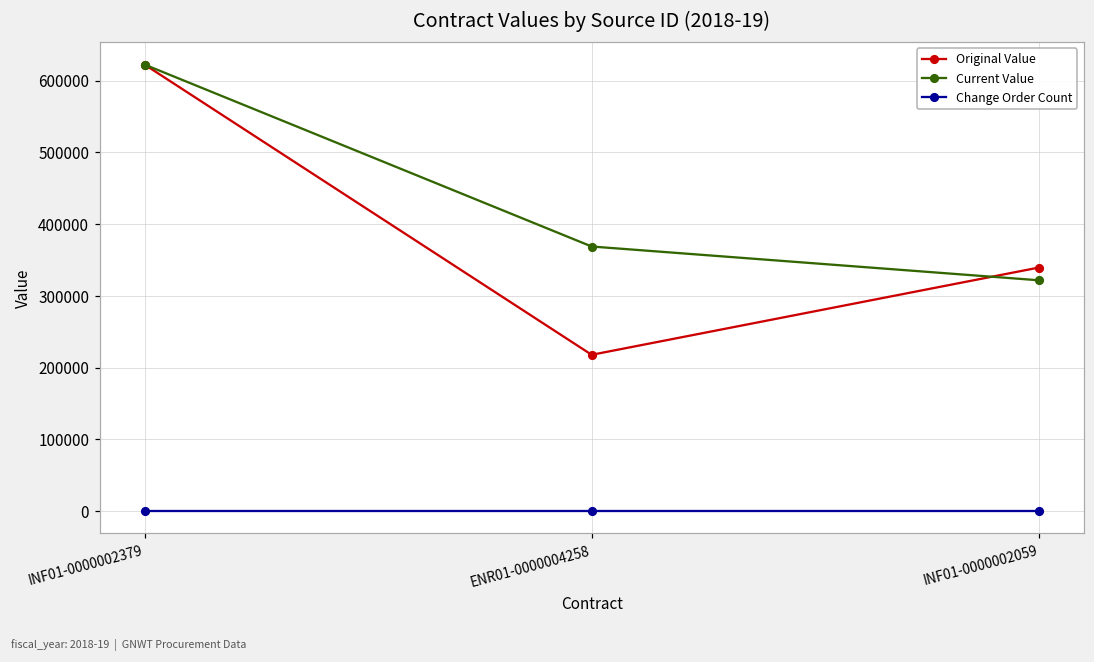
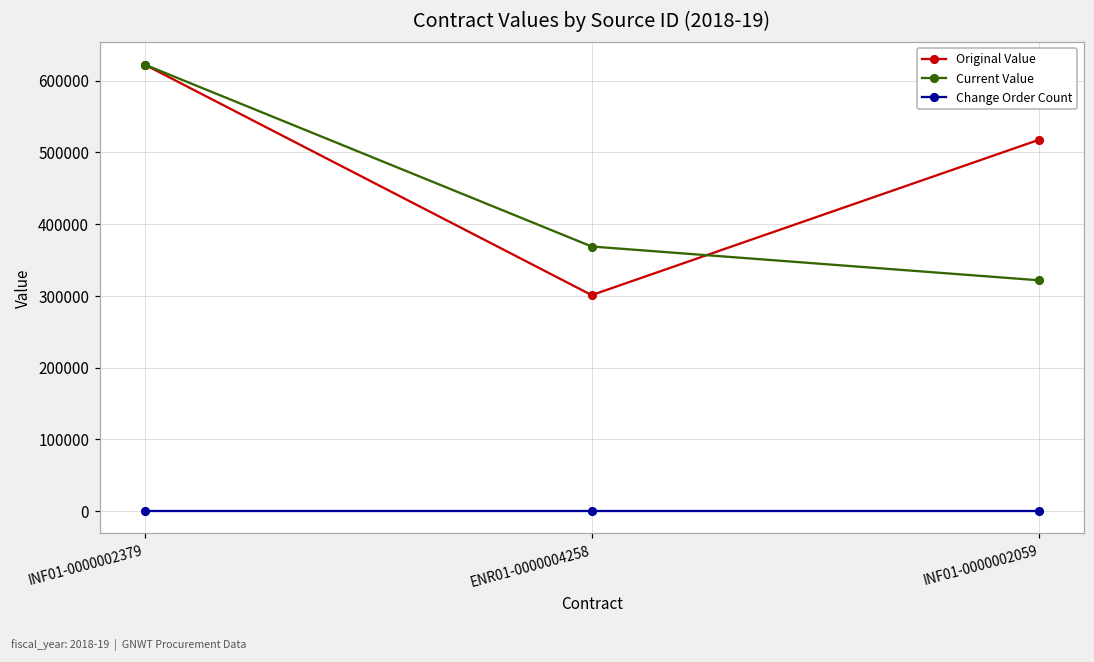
  {
    "Original Value": {
-     "ENR01-0000004258": 220000,
-     "INF01-0000002059": 340000
+     "ENR01-0000004258": 300000,
+     "INF01-0000002059": 520000
    },
    "Current Value": {
      "ENR01-0000004258": 370000,
      "INF01-0000002059": 320000
    },
    "Change Order Count": {
      "INF01-0000002379": 0,
      "ENR01-0000004258": 0,
      "INF01-0000002059": 0
    }
  }
